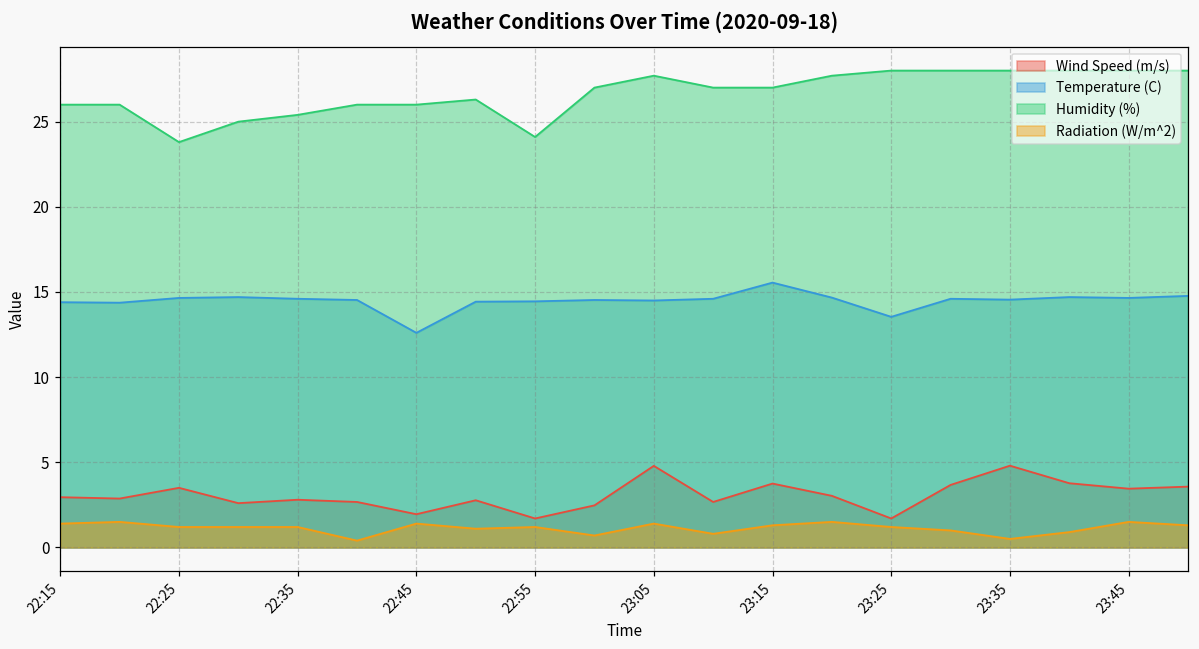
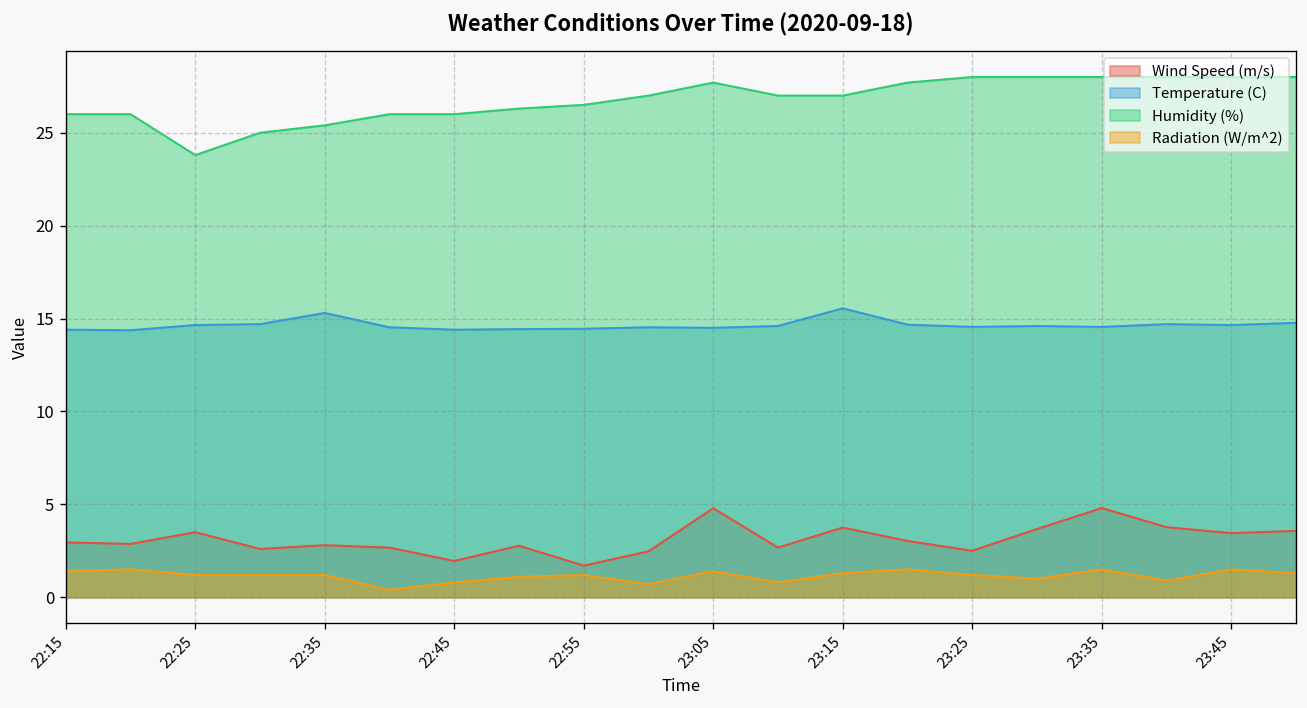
  {
    "Wind Speed (m/s)": {
      "22:15": 3.0,
      "22:25": 3.5,
      "22:35": 2.8,
      "22:45": 2.0,
      "22:55": 1.7,
      "23:05": 4.8,
      "23:15": 3.8,
-     "23:25": 1.7,
+     "23:25": 2.5,
      "23:35": 4.8,
      "23:45": 3.5
    },
    "Temperature (C)": {
      "22:15": 14.4,
      "22:25": 14.7,
-     "22:35": 14.6,
-     "22:45": 12.6,
+     "22:35": 15.3,
+     "22:45": 14.4,
      "22:55": 14.5,
      "23:05": 14.5,
      "23:15": 15.6,
-     "23:25": 13.5,
+     "23:25": 14.6,
      "23:35": 14.6,
      "23:45": 14.7
    },
    "Humidity (%)": {
      "22:15": 26.0,
      "22:25": 23.8,
      "22:35": 25.4,
      "22:45": 26.0,
-     "22:55": 24.1,
+     "22:55": 26.5,
      "23:05": 27.7,
      "23:15": 27.0,
      "23:25": 28.0,
      "23:35": 28.0
    },
    "Radiation (W/m^2)": {
      "22:15": 1.4,
      "22:25": 1.2,
      "22:35": 1.2,
-     "22:45": 1.4,
+     "22:45": 0.8,
      "22:55": 1.2,
      "23:05": 1.4,
      "23:15": 1.3,
      "23:25": 1.2,
-     "23:35": 0.5,
+     "23:35": 1.5,
      "23:45": 1.5
    }
  }
